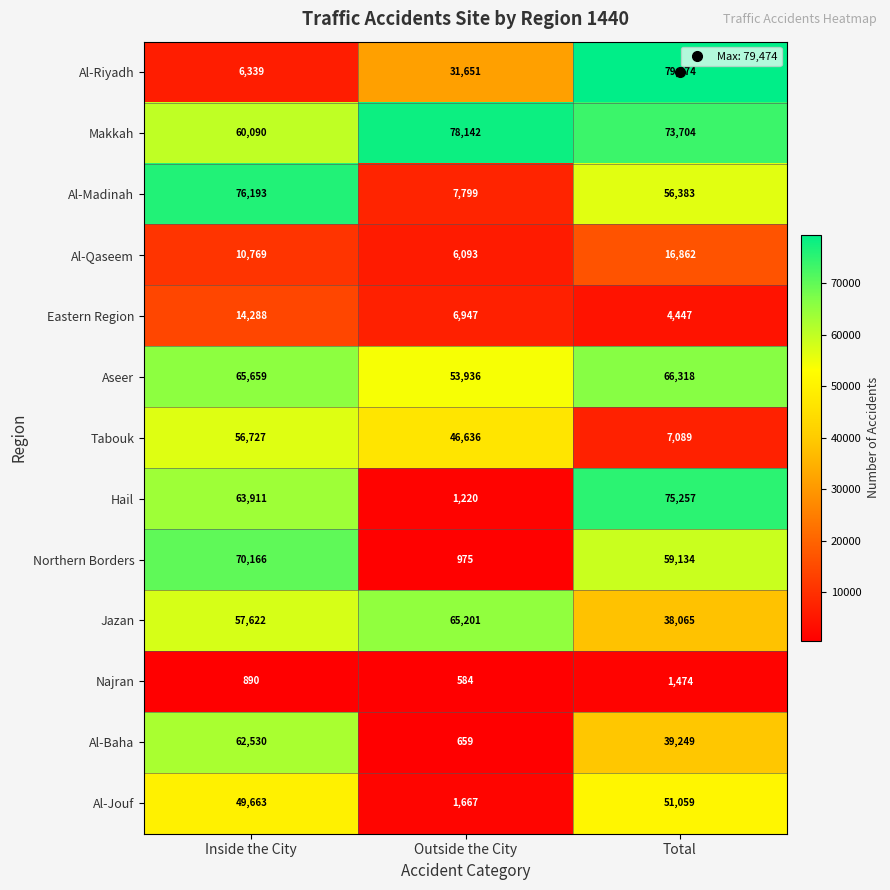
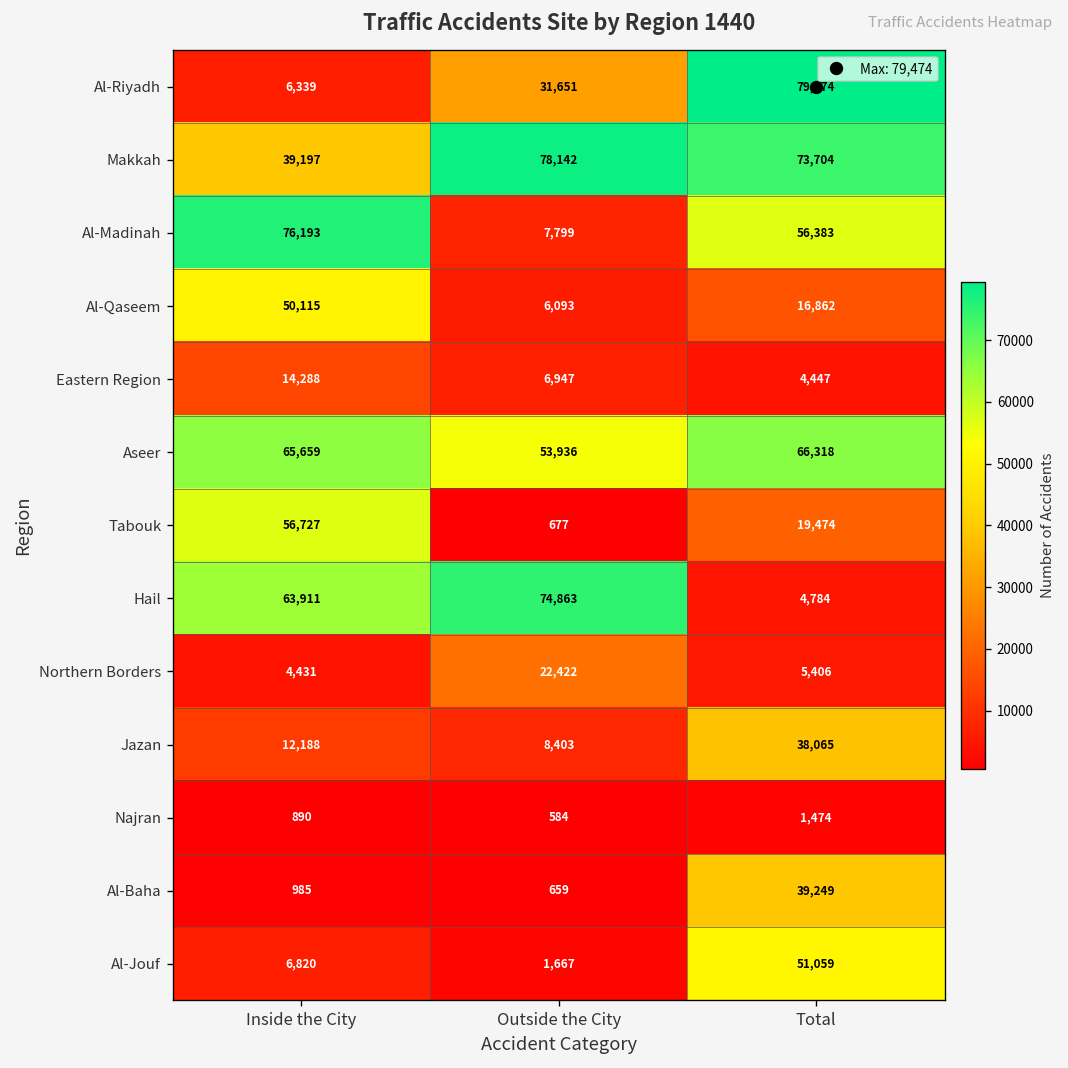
  {
    "Al-Riyadh": {
      "Inside the City": "6,339",
      "Outside the City": "31,651"
    },
    "Makkah": {
-     "Inside the City": "60,090",
+     "Inside the City": "39,197",
      "Outside the City": "78,142",
      "Total": "73,704"
    },
    "Al-Madinah": {
      "Inside the City": "76,193",
      "Outside the City": "7,799",
      "Total": "56,383"
    },
    "Al-Qaseem": {
-     "Inside the City": "10,769",
+     "Inside the City": "50,115",
      "Outside the City": "6,093",
      "Total": "16,862"
    },
    "Eastern Region": {
      "Inside the City": "14,288",
      "Outside the City": "6,947",
      "Total": "4,447"
    },
    "Aseer": {
      "Inside the City": "65,659",
      "Outside the City": "53,936",
      "Total": "66,318"
    },
    "Tabouk": {
      "Inside the City": "56,727",
-     "Outside the City": "46,636",
-     "Total": "7,089"
+     "Outside the City": "677",
+     "Total": "19,474"
    },
    "Hail": {
      "Inside the City": "63,911",
-     "Outside the City": "1,220",
-     "Total": "75,257"
+     "Outside the City": "74,863",
+     "Total": "4,784"
    },
    "Northern Borders": {
-     "Inside the City": "70,166",
-     "Outside the City": "975",
-     "Total": "59,134"
+     "Inside the City": "4,431",
+     "Outside the City": "22,422",
+     "Total": "5,406"
    },
    "Jazan": {
-     "Inside the City": "57,622",
-     "Outside the City": "65,201",
+     "Inside the City": "12,188",
+     "Outside the City": "8,403",
      "Total": "38,065"
    },
    "Najran": {
      "Inside the City": "890",
      "Outside the City": "584",
      "Total": "1,474"
    },
    "Al-Baha": {
-     "Inside the City": "62,530",
+     "Inside the City": "985",
      "Outside the City": "659",
      "Total": "39,249"
    },
    "Al-Jouf": {
-     "Inside the City": "49,663",
+     "Inside the City": "6,820",
      "Outside the City": "1,667",
      "Total": "51,059"
    }
  }
